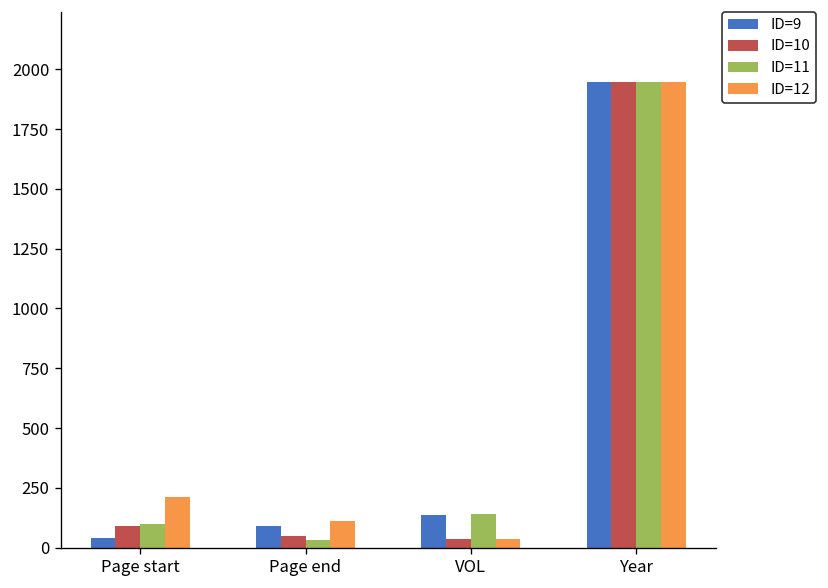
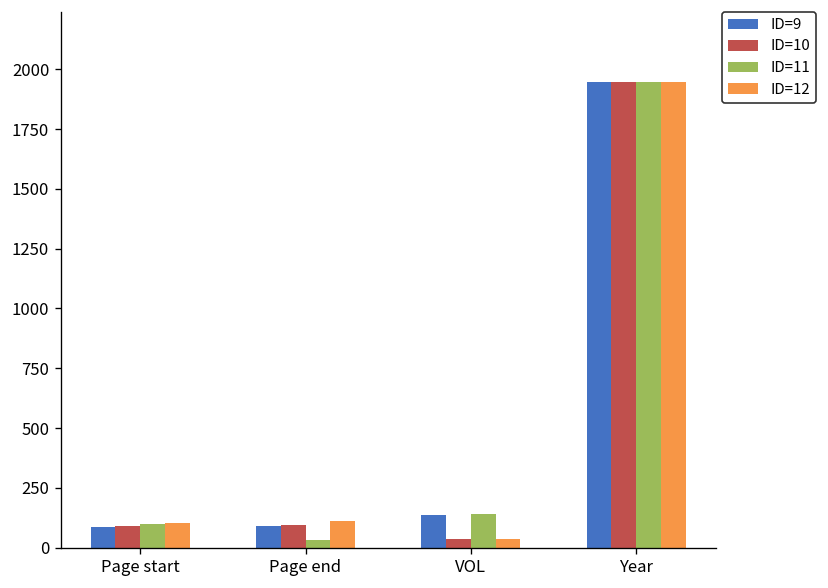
  {
    "ID=9": {
-     "Page start": 40,
+     "Page start": 90,
      "Page end": 90,
      "VOL": 140,
      "Year": 1950
    },
    "ID=10": {
      "Page start": 90,
-     "Page end": 50,
+     "Page end": 100,
      "VOL": 40,
      "Year": 1950
    },
    "ID=11": {
      "Page start": 100,
      "Page end": 30,
      "VOL": 140,
      "Year": 1950
    },
    "ID=12": {
-     "Page start": 210,
+     "Page start": 100,
      "Page end": 110,
      "VOL": 40,
      "Year": 1950
    }
  }
